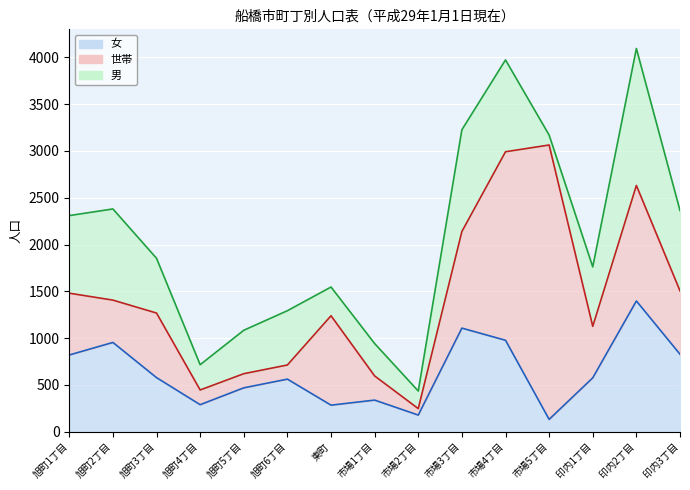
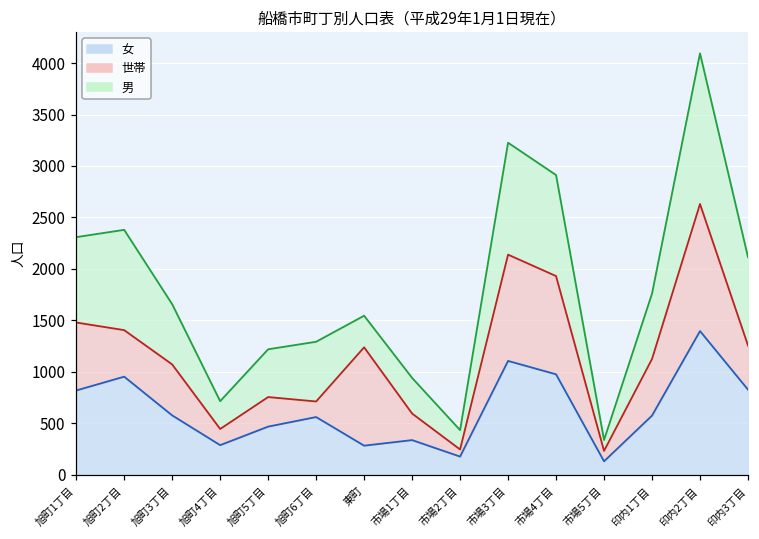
  {
    "世帯": {
      "旭町1丁目": 700,
      "旭町2丁目": 500,
-     "旭町3丁目": 700,
+     "旭町3丁目": 500,
      "旭町4丁目": 200,
-     "旭町5丁目": 200,
+     "旭町5丁目": 300,
      "旭町6丁目": 200,
      "東町": 1000,
      "市場1丁目": 300,
      "市場2丁目": 100,
      "市場3丁目": 1000,
-     "市場4丁目": 2000,
-     "市場5丁目": 2900,
+     "市場4丁目": 1000,
+     "市場5丁目": 100,
      "印内1丁目": 600,
      "印内2丁目": 1200,
-     "印内3丁目": 700
+     "印内3丁目": 400
    }
  }
